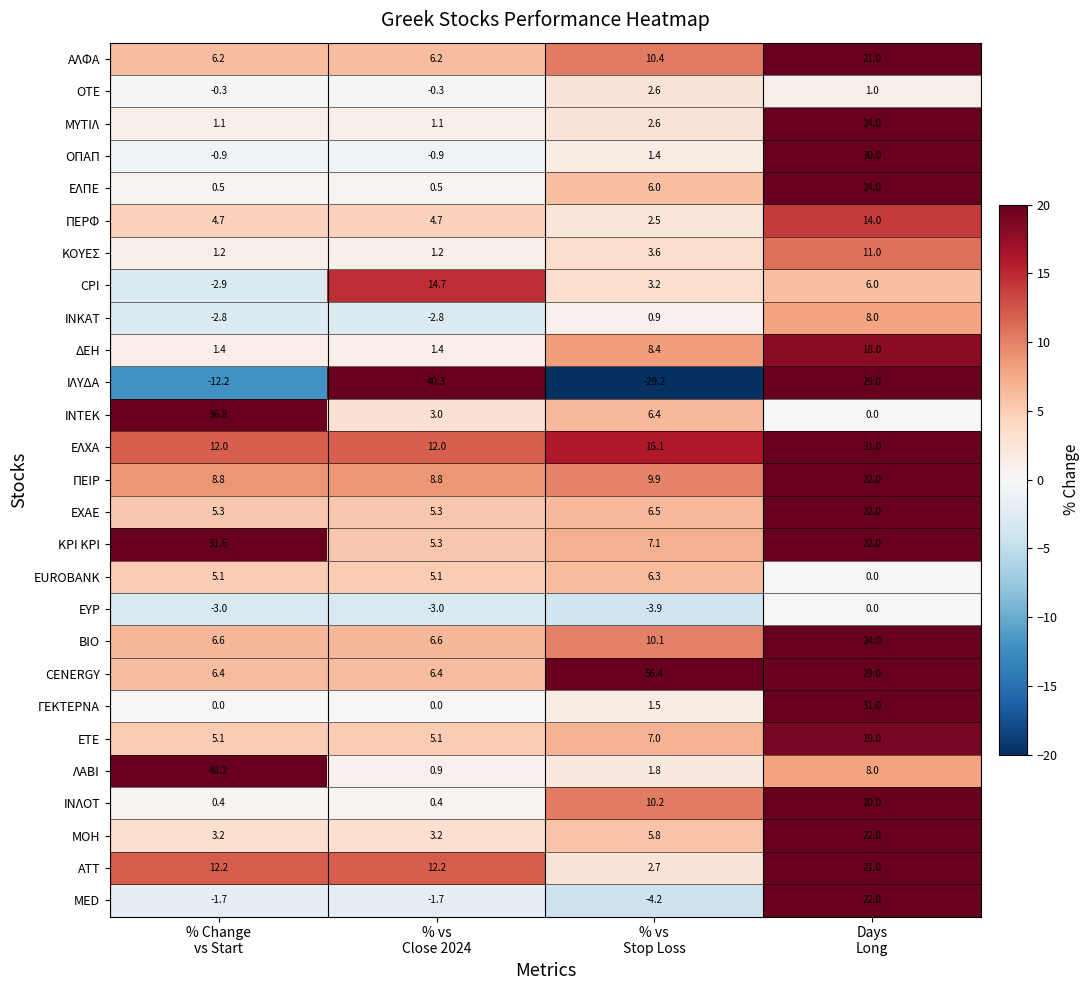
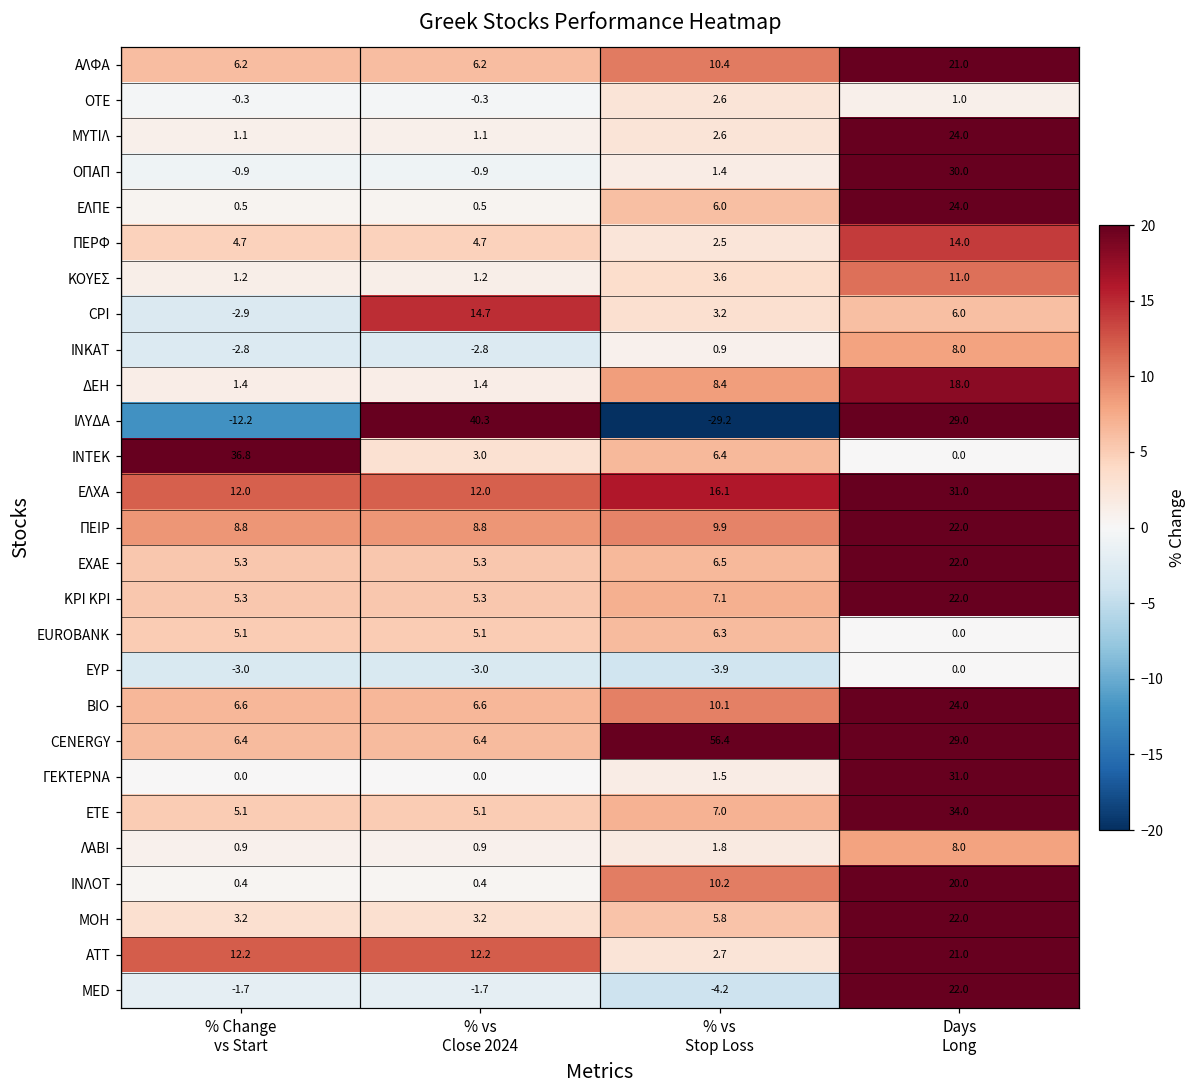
  {
    "ΑΛΦΑ": {
      "% Change vs Start": 6.2,
      "% vs Close 2024": 6.2,
      "% vs Stop Loss": 10.4,
      "Days Long": 21.0
    },
    "ΟΤΕ": {
      "% Change vs Start": -0.3,
      "% vs Close 2024": -0.3,
      "% vs Stop Loss": 2.6,
      "Days Long": 1.0
    },
    "ΜΥΤΙΛ": {
      "% Change vs Start": 1.1,
      "% vs Close 2024": 1.1,
      "% vs Stop Loss": 2.6,
      "Days Long": 24.0
    },
    "ΟΠΑΠ": {
      "% Change vs Start": -0.9,
      "% vs Close 2024": -0.9,
      "% vs Stop Loss": 1.4,
      "Days Long": 30.0
    },
    "ΕΛΠΕ": {
      "% Change vs Start": 0.5,
      "% vs Close 2024": 0.5,
      "% vs Stop Loss": 6.0,
      "Days Long": 24.0
    },
    "ΠΕΡΦ": {
      "% Change vs Start": 4.7,
      "% vs Close 2024": 4.7,
      "% vs Stop Loss": 2.5,
      "Days Long": 14.0
    },
    "ΚΟΥΕΣ": {
      "% Change vs Start": 1.2,
      "% vs Close 2024": 1.2,
      "% vs Stop Loss": 3.6,
      "Days Long": 11.0
    },
    "CPI": {
      "% Change vs Start": -2.9,
      "% vs Close 2024": 14.7,
      "% vs Stop Loss": 3.2,
      "Days Long": 6.0
    },
    "INKAT": {
      "% Change vs Start": -2.8,
      "% vs Close 2024": -2.8,
      "% vs Stop Loss": 0.9,
      "Days Long": 8.0
    },
    "ΔΕΗ": {
      "% Change vs Start": 1.4,
      "% vs Close 2024": 1.4,
      "% vs Stop Loss": 8.4,
      "Days Long": 18.0
    },
    "ΙΛΥΔΑ": {
      "% Change vs Start": -12.2,
      "% vs Close 2024": 40.3,
      "% vs Stop Loss": -29.2,
      "Days Long": 29.0
    },
    "ΙΝΤΕΚ": {
      "% Change vs Start": 36.8,
      "% vs Close 2024": 3.0,
      "% vs Stop Loss": 6.4,
      "Days Long": 0.0
    },
    "ΕΛΧΑ": {
      "% Change vs Start": 12.0,
      "% vs Close 2024": 12.0,
      "% vs Stop Loss": 16.1,
      "Days Long": 31.0
    },
    "ΠΕΙΡ": {
      "% Change vs Start": 8.8,
      "% vs Close 2024": 8.8,
      "% vs Stop Loss": 9.9,
      "Days Long": 22.0
    },
    "ΕΧΑΕ": {
      "% Change vs Start": 5.3,
      "% vs Close 2024": 5.3,
      "% vs Stop Loss": 6.5,
      "Days Long": 22.0
    },
    "ΚΡΙ ΚΡΙ": {
-     "% Change vs Start": 31.6,
+     "% Change vs Start": 5.3,
      "% vs Close 2024": 5.3,
      "% vs Stop Loss": 7.1,
      "Days Long": 22.0
    },
    "EUROBANK": {
      "% Change vs Start": 5.1,
      "% vs Close 2024": 5.1,
      "% vs Stop Loss": 6.3,
      "Days Long": 0.0
    },
    "ΕΥΡ": {
      "% Change vs Start": -3.0,
      "% vs Close 2024": -3.0,
      "% vs Stop Loss": -3.9,
      "Days Long": 0.0
    },
    "ΒΙΟ": {
      "% Change vs Start": 6.6,
      "% vs Close 2024": 6.6,
      "% vs Stop Loss": 10.1,
      "Days Long": 24.0
    },
    "CENERGY": {
      "% Change vs Start": 6.4,
      "% vs Close 2024": 6.4,
      "% vs Stop Loss": 56.4,
      "Days Long": 29.0
    },
    "ΓΕΚΤΕΡΝΑ": {
      "% Change vs Start": 0.0,
      "% vs Close 2024": 0.0,
      "% vs Stop Loss": 1.5,
      "Days Long": 31.0
    },
    "ΕΤΕ": {
      "% Change vs Start": 5.1,
      "% vs Close 2024": 5.1,
      "% vs Stop Loss": 7.0,
-     "Days Long": 19.0
+     "Days Long": 34.0
    },
    "ΛΑΒΙ": {
-     "% Change vs Start": 48.2,
+     "% Change vs Start": 0.9,
      "% vs Close 2024": 0.9,
      "% vs Stop Loss": 1.8,
      "Days Long": 8.0
    },
    "ΙΝΛΟΤ": {
      "% Change vs Start": 0.4,
      "% vs Close 2024": 0.4,
      "% vs Stop Loss": 10.2,
      "Days Long": 20.0
    },
    "ΜΟΗ": {
      "% Change vs Start": 3.2,
      "% vs Close 2024": 3.2,
      "% vs Stop Loss": 5.8,
      "Days Long": 22.0
    },
    "ΑΤΤ": {
      "% Change vs Start": 12.2,
      "% vs Close 2024": 12.2,
      "% vs Stop Loss": 2.7,
      "Days Long": 21.0
    },
    "MED": {
      "% Change vs Start": -1.7,
      "% vs Close 2024": -1.7,
      "% vs Stop Loss": -4.2,
      "Days Long": 22.0
    }
  }
